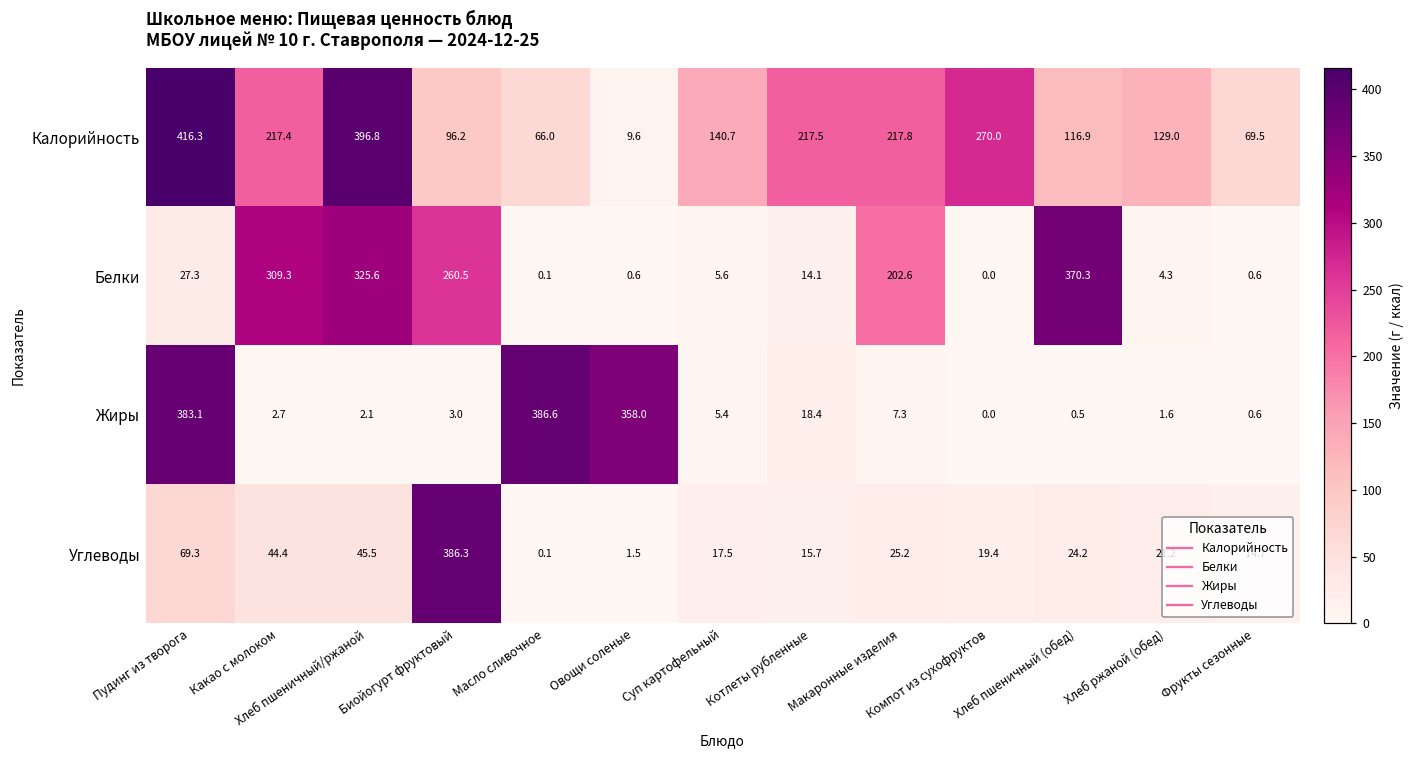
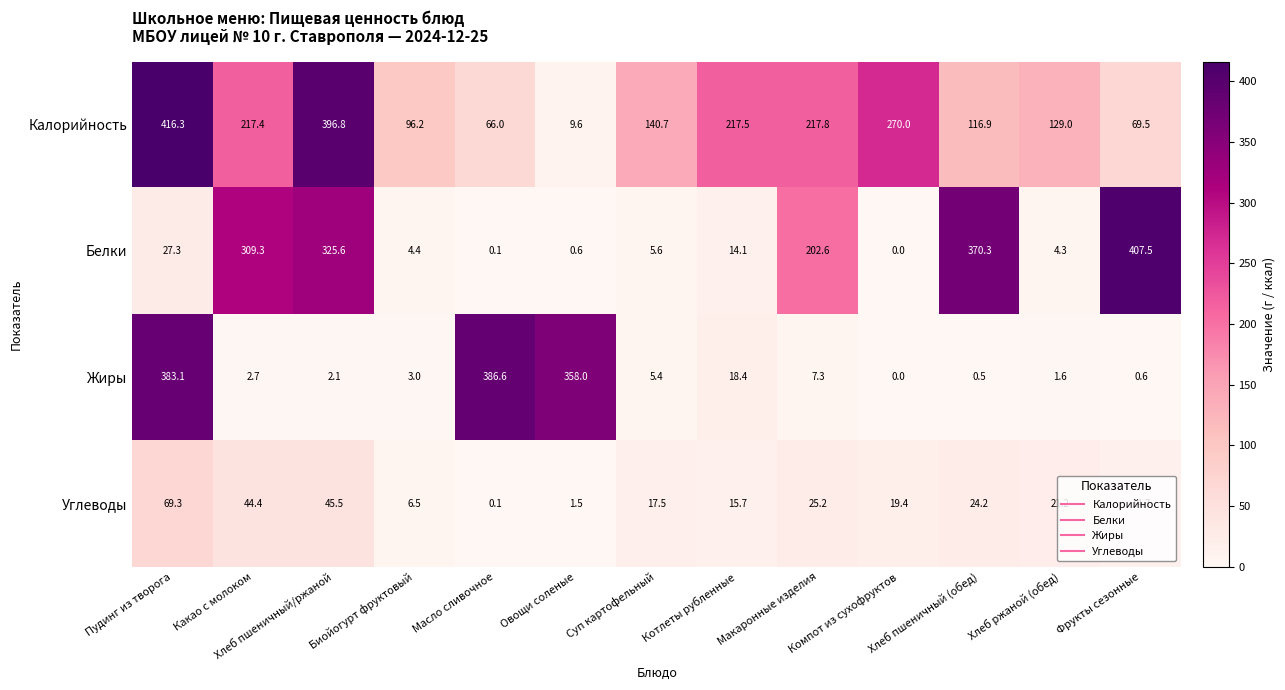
  {
    "Калорийность": {
      "Пудинг из творога": 416.3,
      "Какао с молоком": 217.4,
      "Хлеб пшеничный/ржаной": 396.8,
      "Биойогурт фруктовый": 96.2,
      "Масло сливочное": 66.0,
      "Овощи соленые": 9.6,
      "Суп картофельный": 140.7,
      "Котлеты рубленные": 217.5,
      "Макаронные изделия": 217.8,
      "Компот из сухофруктов": 270.0,
      "Хлеб пшеничный (обед)": 116.9,
      "Хлеб ржаной (обед)": 129.0,
      "Фрукты сезонные": 69.5
    },
    "Белки": {
      "Пудинг из творога": 27.3,
      "Какао с молоком": 309.3,
      "Хлеб пшеничный/ржаной": 325.6,
-     "Биойогурт фруктовый": 260.5,
+     "Биойогурт фруктовый": 4.4,
      "Масло сливочное": 0.1,
      "Овощи соленые": 0.6,
      "Суп картофельный": 5.6,
      "Котлеты рубленные": 14.1,
      "Макаронные изделия": 202.6,
      "Компот из сухофруктов": 0.0,
      "Хлеб пшеничный (обед)": 370.3,
      "Хлеб ржаной (обед)": 4.3,
-     "Фрукты сезонные": 0.6
+     "Фрукты сезонные": 407.5
    },
    "Жиры": {
      "Пудинг из творога": 383.1,
      "Какао с молоком": 2.7,
      "Хлеб пшеничный/ржаной": 2.1,
      "Биойогурт фруктовый": 3.0,
      "Масло сливочное": 386.6,
      "Овощи соленые": 358.0,
      "Суп картофельный": 5.4,
      "Котлеты рубленные": 18.4,
      "Макаронные изделия": 7.3,
      "Компот из сухофруктов": 0.0,
      "Хлеб пшеничный (обед)": 0.5,
      "Хлеб ржаной (обед)": 1.6,
      "Фрукты сезонные": 0.6
    },
    "Углеводы": {
      "Пудинг из творога": 69.3,
      "Какао с молоком": 44.4,
      "Хлеб пшеничный/ржаной": 45.5,
-     "Биойогурт фруктовый": 386.3,
+     "Биойогурт фруктовый": 6.5,
      "Масло сливочное": 0.1,
      "Овощи соленые": 1.5,
      "Суп картофельный": 17.5,
      "Котлеты рубленные": 15.7,
      "Макаронные изделия": 25.2,
      "Компот из сухофруктов": 19.4,
      "Хлеб пшеничный (обед)": 24.2
    }
  }
